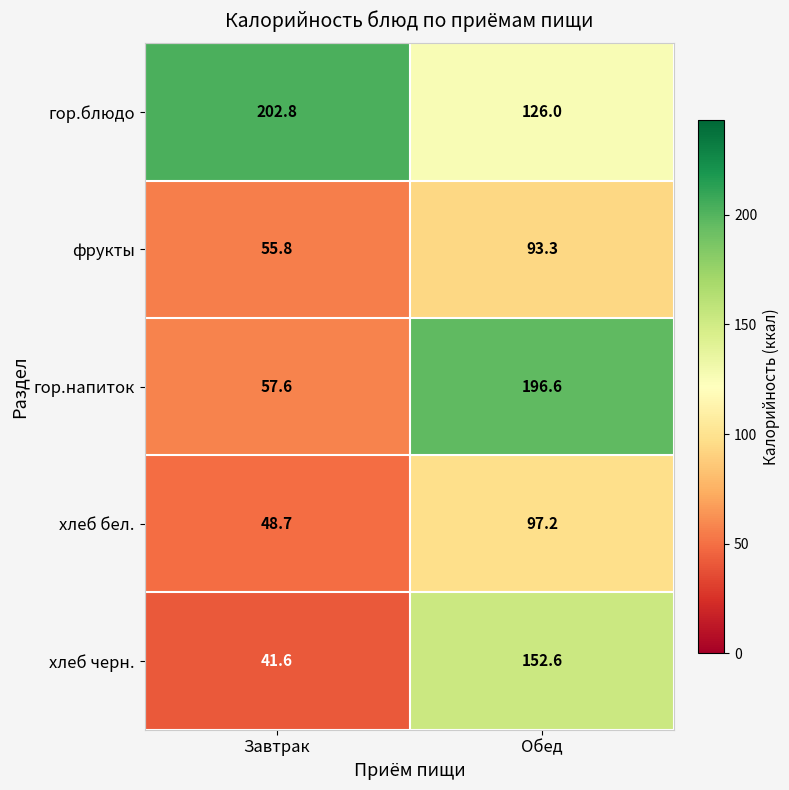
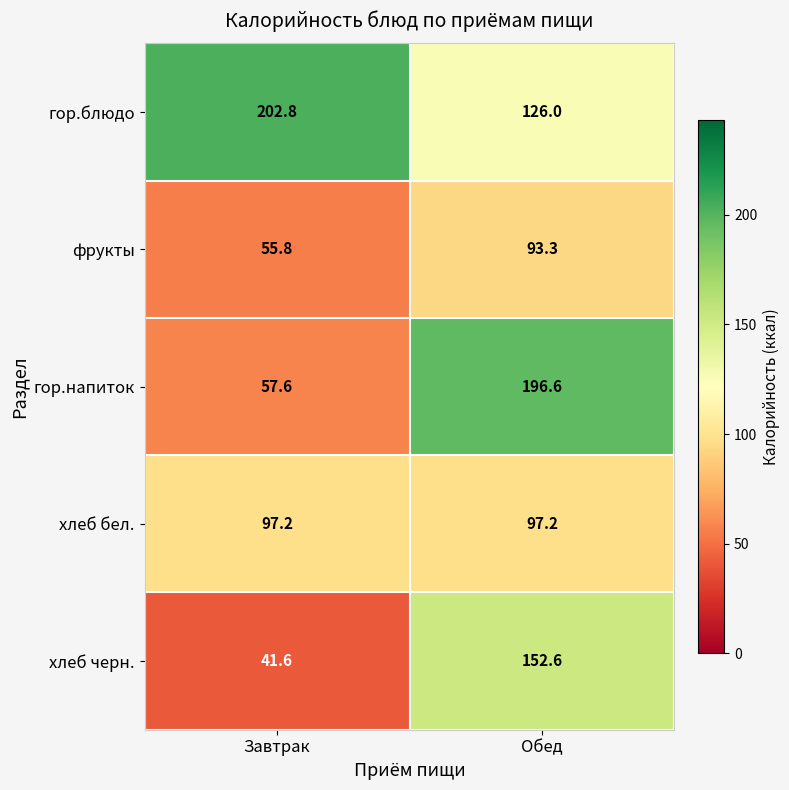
  {
    "гор.блюдо": {
      "Завтрак": 202.8,
      "Обед": 126.0
    },
    "фрукты": {
      "Завтрак": 55.8,
      "Обед": 93.3
    },
    "гор.напиток": {
      "Завтрак": 57.6,
      "Обед": 196.6
    },
    "хлеб бел.": {
-     "Завтрак": 48.7,
+     "Завтрак": 97.2,
      "Обед": 97.2
    },
    "хлеб черн.": {
      "Завтрак": 41.6,
      "Обед": 152.6
    }
  }
